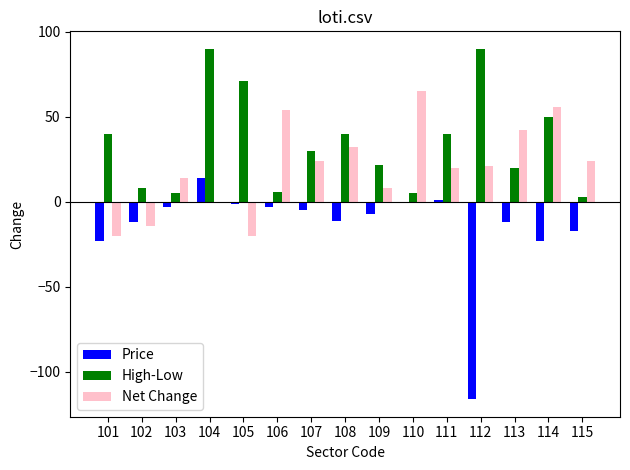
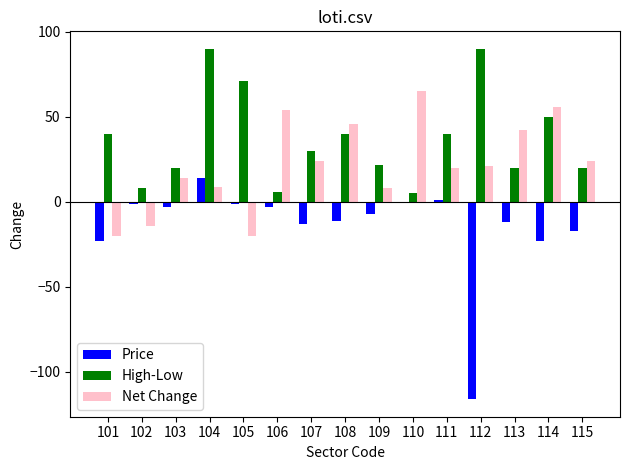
  {
    "Price": {
      "101": -23,
-     "102": -12,
+     "102": -1,
      "103": -3,
      "104": 14,
      "106": -3,
-     "107": -5,
+     "107": -13,
      "108": -11,
      "109": -7,
      "110": 0,
      "112": -116,
      "113": -12,
      "114": -23,
      "115": -17
    },
    "High-Low": {
      "101": 40,
      "102": 8,
-     "103": 5,
+     "103": 20,
      "104": 90,
      "105": 71,
      "106": 6,
      "107": 30,
      "108": 40,
      "109": 22,
      "110": 5,
      "111": 40,
      "112": 90,
      "113": 20,
      "114": 50,
-     "115": 3
+     "115": 20
    },
    "Net Change": {
      "101": -20,
      "102": -14,
      "103": 14,
-     "104": 0,
+     "104": 9,
      "105": -20,
      "106": 54,
      "107": 24,
-     "108": 32,
+     "108": 46,
      "109": 8,
      "110": 65,
      "111": 20,
      "112": 21,
      "113": 42,
      "114": 56,
      "115": 24
    }
  }
